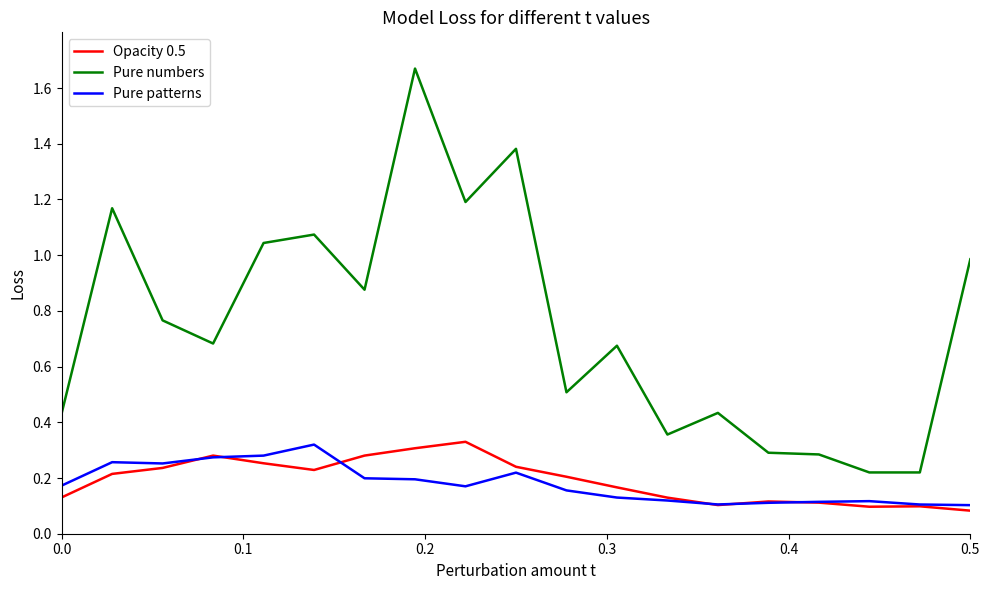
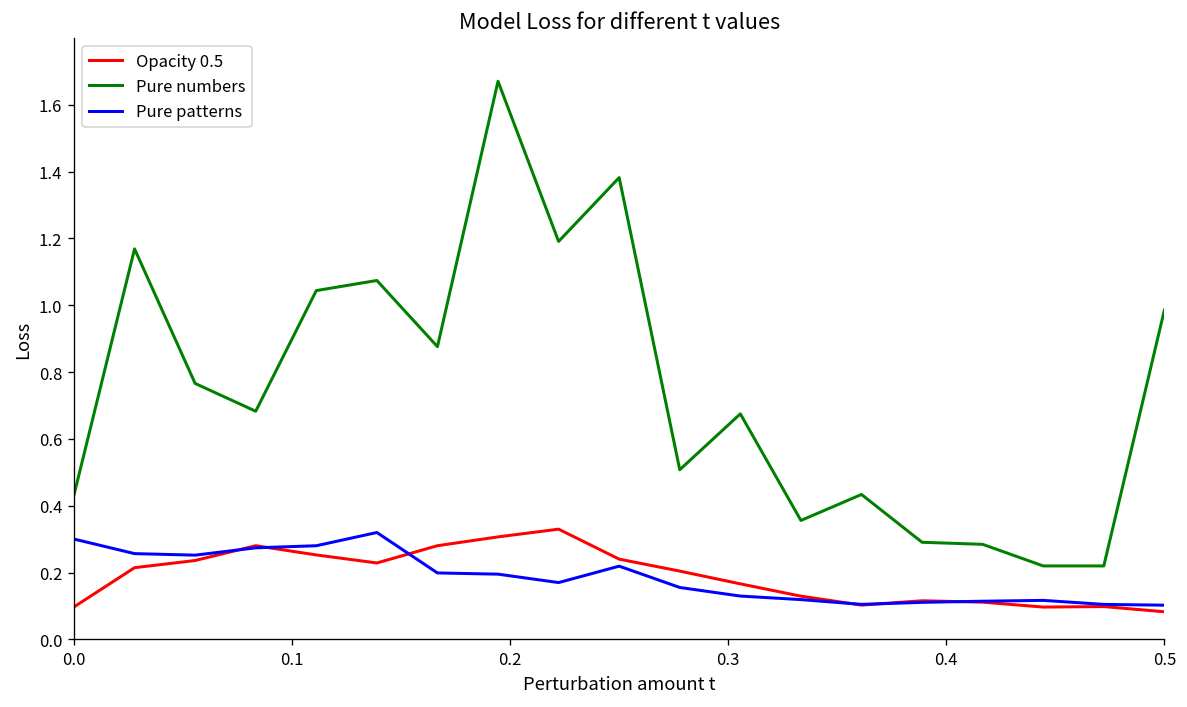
  {
    "Opacity 0.5": {
-     "0.0": 0.13,
+     "0.0": 0.10,
      "0.5": 0.08
    },
    "Pure numbers": {
      "0.0": 0.43,
      "0.5": 0.99
    },
    "Pure patterns": {
-     "0.0": 0.17,
+     "0.0": 0.30,
      "0.5": 0.10
    }
  }
